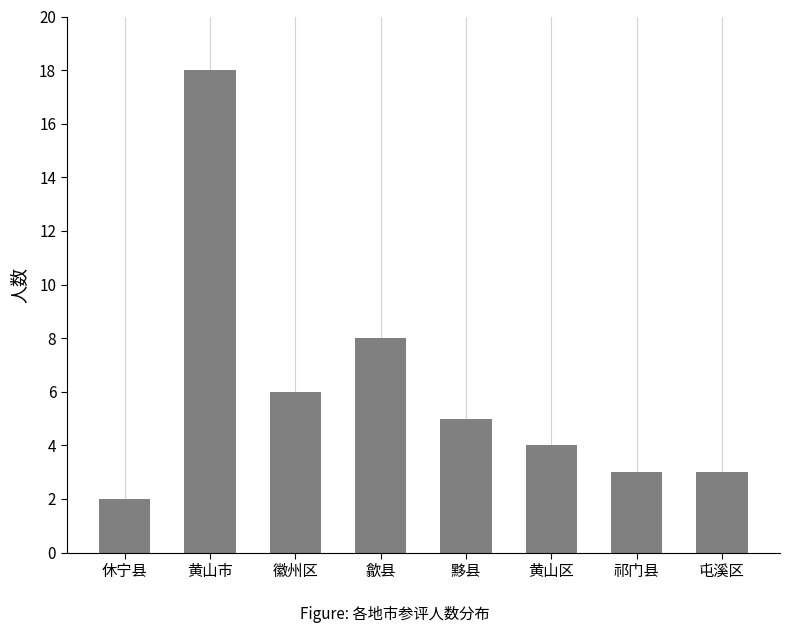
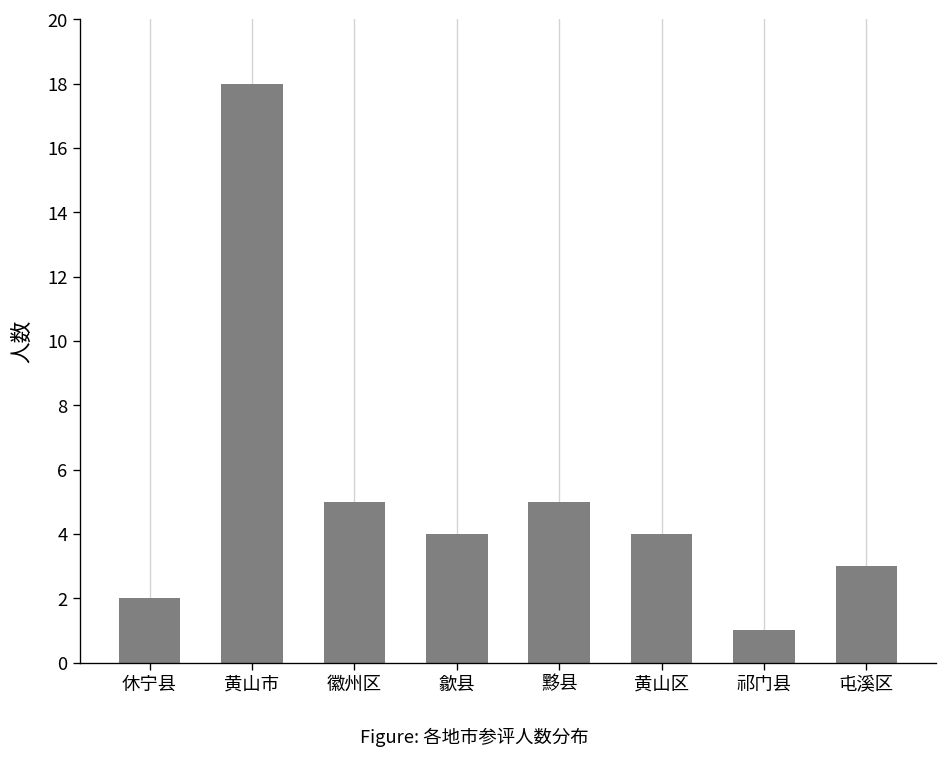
  {
    "休宁县": 2,
    "黄山市": 18,
-   "徽州区": 6,
-   "歙县": 8,
+   "徽州区": 5,
+   "歙县": 4,
    "黟县": 5,
    "黄山区": 4,
-   "祁门县": 3,
+   "祁门县": 1,
    "屯溪区": 3
  }
